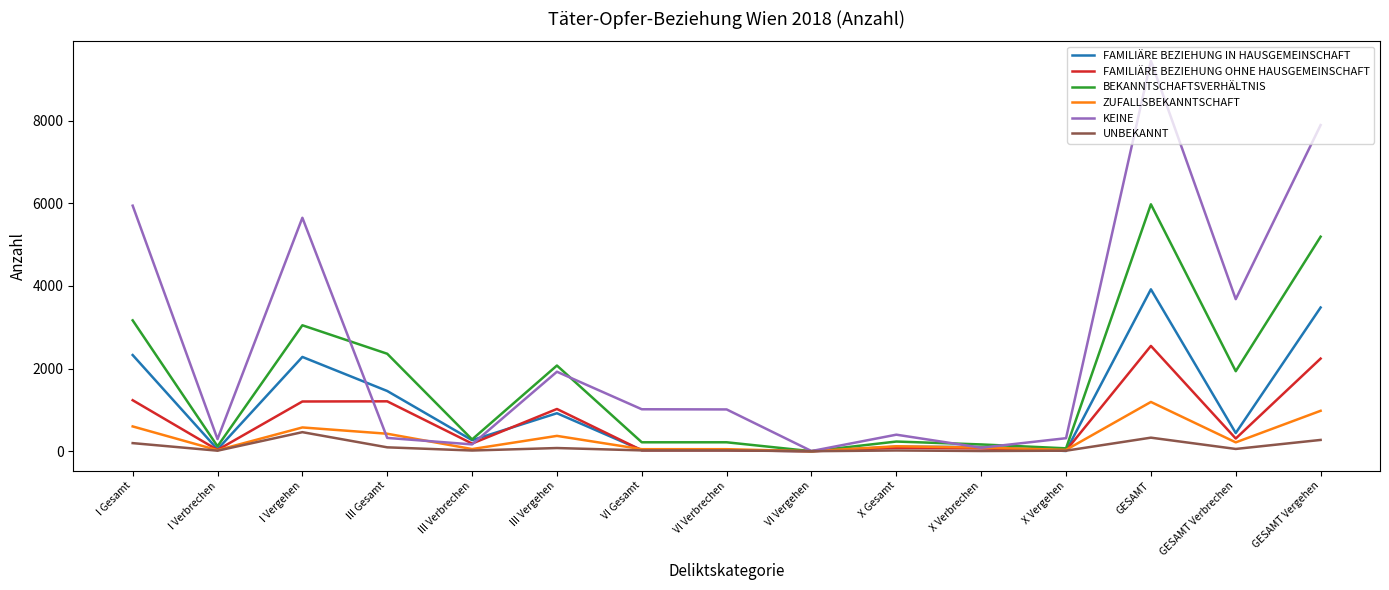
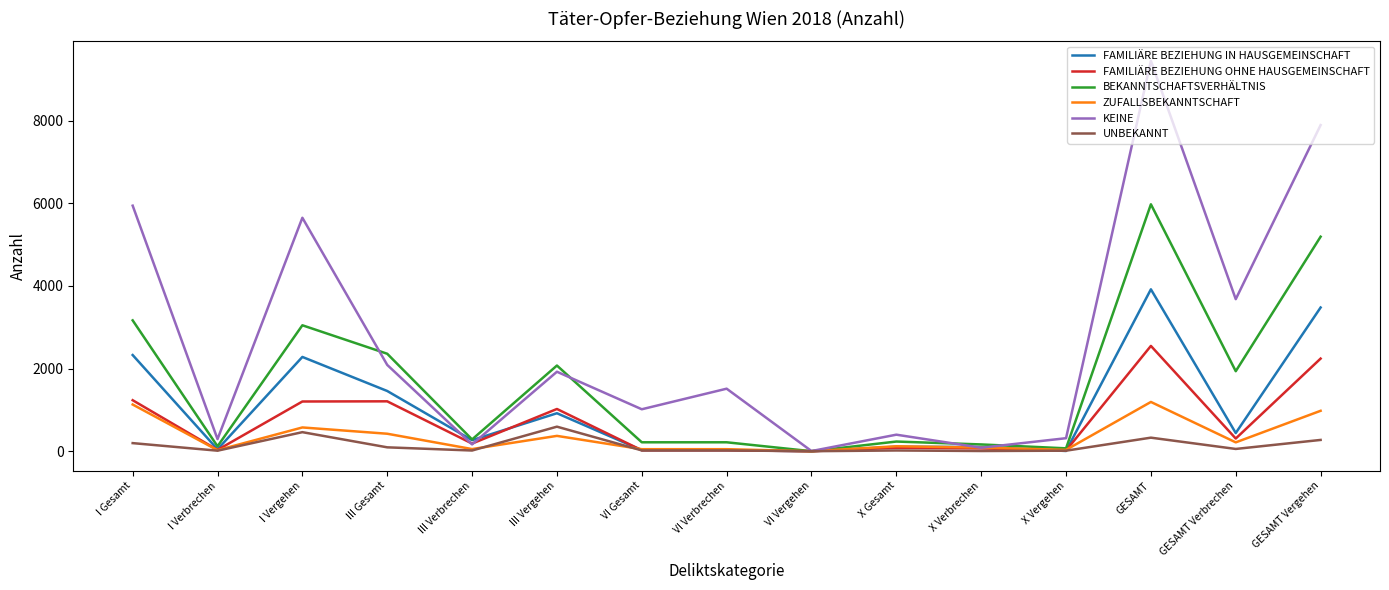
  {
    "FAMILIÄRE BEZIEHUNG IN HAUSGEMEINSCHAFT": {
      "I Gesamt": 2300,
      "I Vergehen": 2300,
      "III Gesamt": 1500,
      "III Vergehen": 900,
      "GESAMT": 3900,
      "GESAMT Verbrechen": 400,
      "GESAMT Vergehen": 3500
    },
    "FAMILIÄRE BEZIEHUNG OHNE HAUSGEMEINSCHAFT": {
      "I Gesamt": 1200,
      "I Vergehen": 1200,
      "III Gesamt": 1200,
      "III Vergehen": 1000,
      "GESAMT": 2500,
      "GESAMT Verbrechen": 300,
      "GESAMT Vergehen": 2200
    },
    "BEKANNTSCHAFTSVERHÄLTNIS": {
      "I Gesamt": 3200,
      "I Verbrechen": 100,
      "I Vergehen": 3000,
      "III Gesamt": 2400,
      "III Vergehen": 2100,
      "VI Gesamt": 200,
      "VI Verbrechen": 200,
      "X Gesamt": 200,
      "X Verbrechen": 200,
      "GESAMT": 6000,
      "GESAMT Verbrechen": 1900,
      "GESAMT Vergehen": 5200
    },
    "ZUFALLSBEKANNTSCHAFT": {
-     "I Gesamt": 600,
+     "I Gesamt": 1100,
      "I Vergehen": 600,
      "III Gesamt": 400,
      "III Vergehen": 400,
      "GESAMT": 1200,
      "GESAMT Verbrechen": 200,
      "GESAMT Vergehen": 1000
    },
    "KEINE": {
      "I Gesamt": 5900,
      "I Verbrechen": 300,
      "I Vergehen": 5600,
-     "III Gesamt": 300,
+     "III Gesamt": 2100,
      "III Vergehen": 1900,
      "VI Gesamt": 1000,
-     "VI Verbrechen": 1000,
+     "VI Verbrechen": 1500,
      "X Gesamt": 400,
      "X Vergehen": 300,
      "GESAMT Verbrechen": 3700
    },
    "UNBEKANNT": {
      "I Gesamt": 200,
      "I Vergehen": 500,
      "III Gesamt": 100,
-     "III Vergehen": 100,
+     "III Vergehen": 600,
      "X Gesamt": 0,
      "X Verbrechen": 0,
      "GESAMT": 300,
      "GESAMT Verbrechen": 100,
      "GESAMT Vergehen": 300
    }
  }
